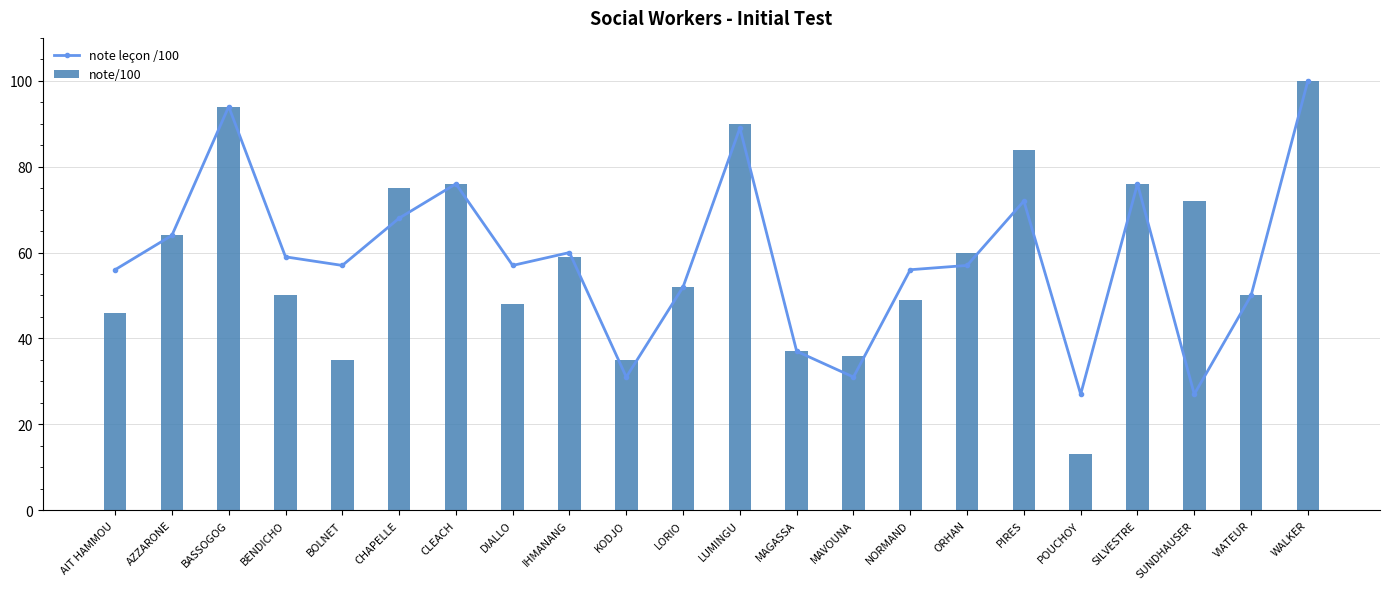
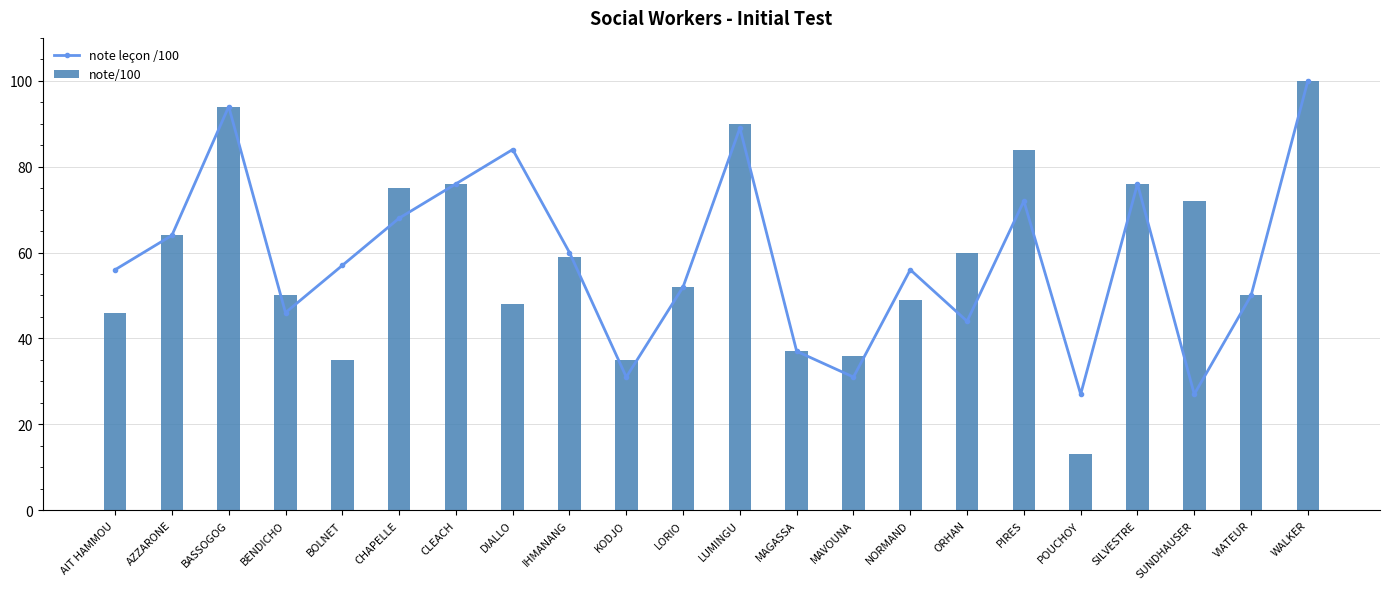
  {
    "note leçon /100": {
      "AIT HAMMOU": 56,
      "AZZARONE": 64,
      "BASSOGOG": 94,
-     "BENDICHO": 59,
+     "BENDICHO": 46,
      "BOLNET": 57,
      "CHAPELLE": 68,
      "CLEACH": 76,
-     "DIALLO": 57,
+     "DIALLO": 84,
      "IHMANANG": 60,
      "KODJO": 31,
      "LORIO": 52,
      "LUMINGU": 89,
      "MAGASSA": 37,
      "MAVOUNA": 31,
      "NORMAND": 56,
-     "ORHAN": 57,
+     "ORHAN": 44,
      "PIRES": 72,
      "POUCHOY": 27,
      "SILVESTRE": 76,
      "SUNDHAUSER": 27,
      "VIATEUR": 50,
      "WALKER": 100
    },
    "note/100": {
      "AIT HAMMOU": 46,
      "AZZARONE": 64,
      "BASSOGOG": 94,
      "BENDICHO": 50,
      "BOLNET": 35,
      "CHAPELLE": 75,
      "CLEACH": 76,
      "DIALLO": 48,
      "IHMANANG": 59,
      "KODJO": 35,
      "LORIO": 52,
      "LUMINGU": 90,
      "MAGASSA": 37,
      "MAVOUNA": 36,
      "NORMAND": 49,
      "ORHAN": 60,
      "PIRES": 84,
      "POUCHOY": 13,
      "SILVESTRE": 76,
      "SUNDHAUSER": 72,
      "VIATEUR": 50,
      "WALKER": 100
    }
  }
